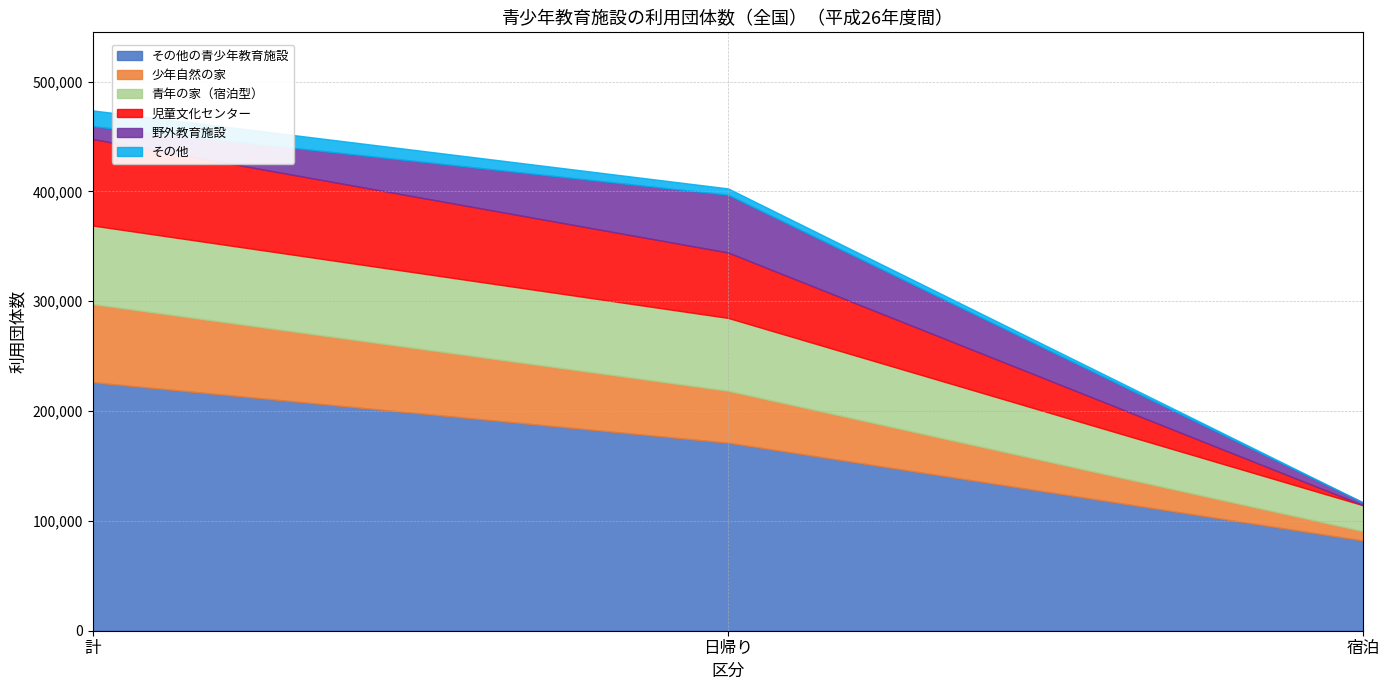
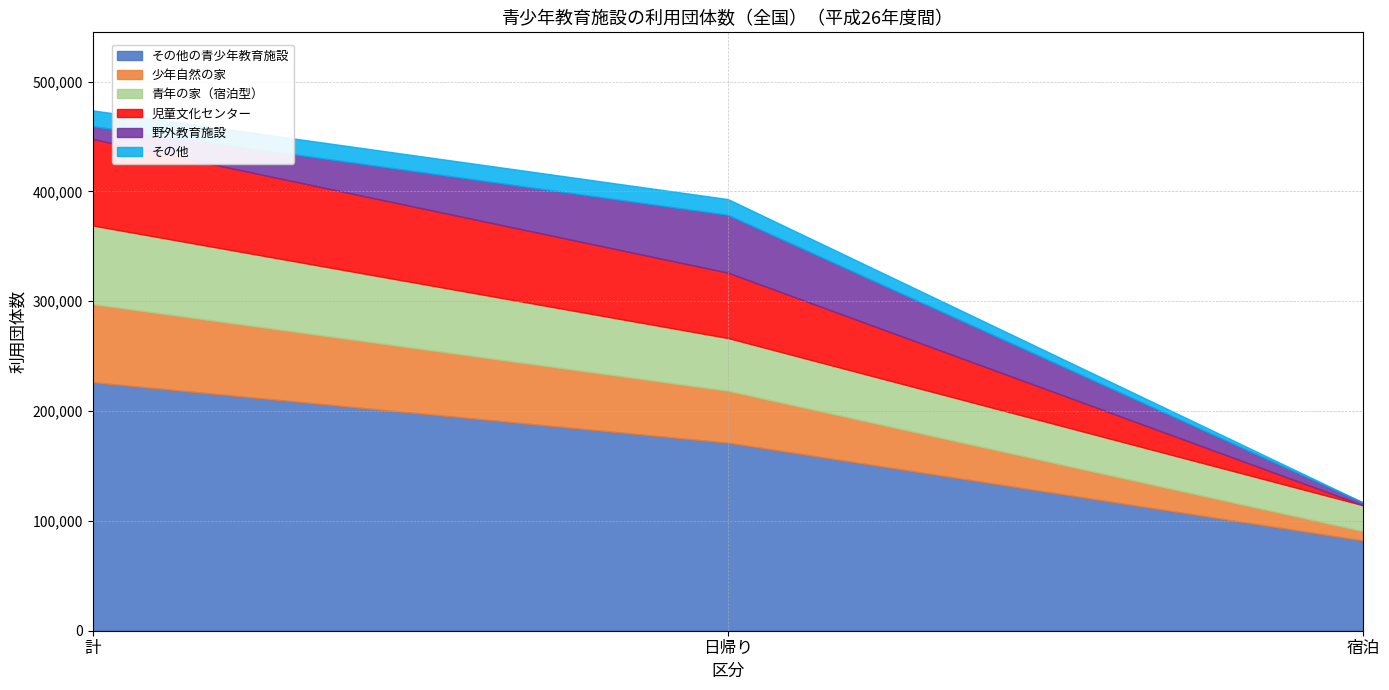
  {
    "その他の青少年教育施設": {
      "計": "226,000",
      "日帰り": "171,000",
      "宿泊": "82,000"
    },
    "少年自然の家": {
      "計": "71,000",
      "日帰り": "47,000",
      "宿泊": "9,000"
    },
    "青年の家（宿泊型）": {
      "計": "72,000",
-     "日帰り": "66,000"
+     "日帰り": "48,000"
    },
    "児童文化センター": {
      "計": "79,000",
      "日帰り": "60,000"
    },
    "野外教育施設": {
      "計": "12,000",
      "日帰り": "53,000"
    },
    "その他": {
      "計": "14,000",
-     "日帰り": "6,000"
+     "日帰り": "14,000"
    }
  }
